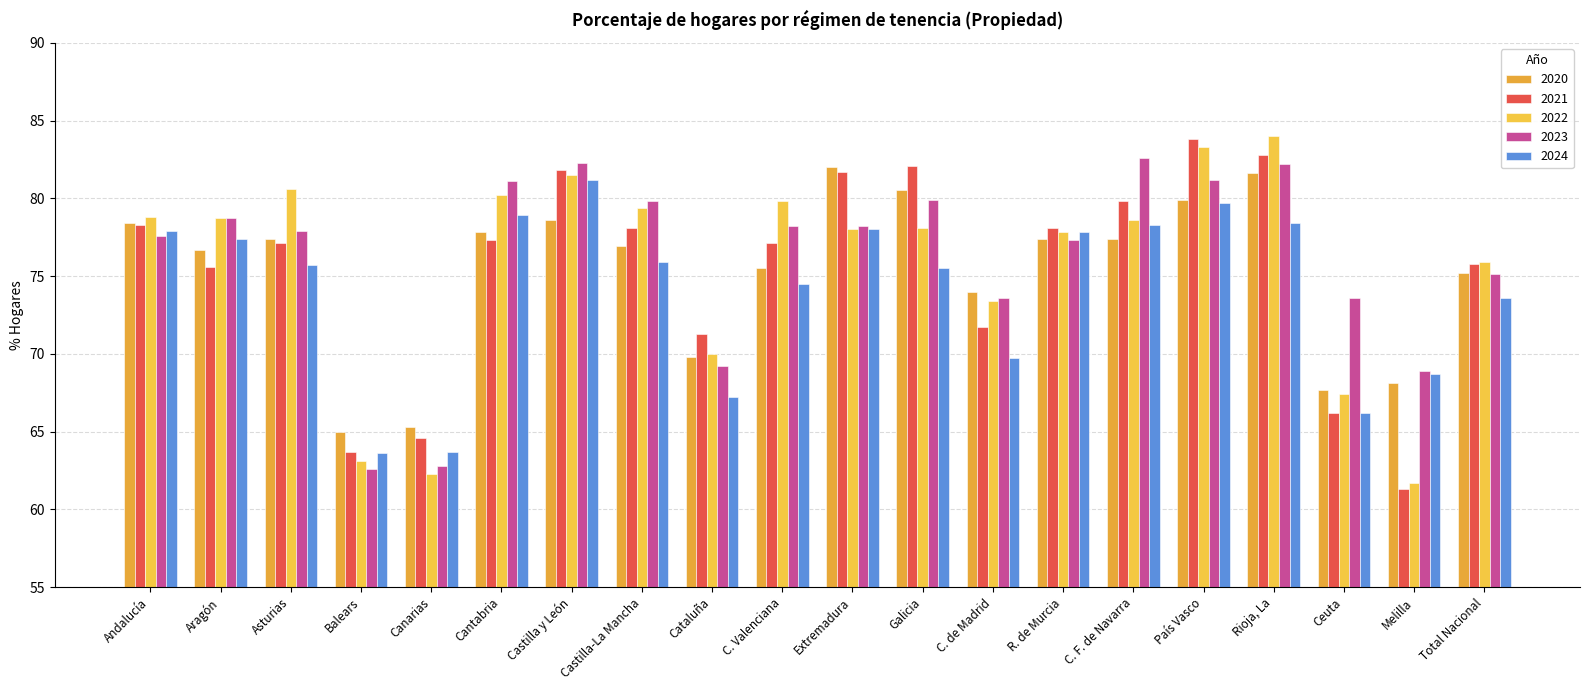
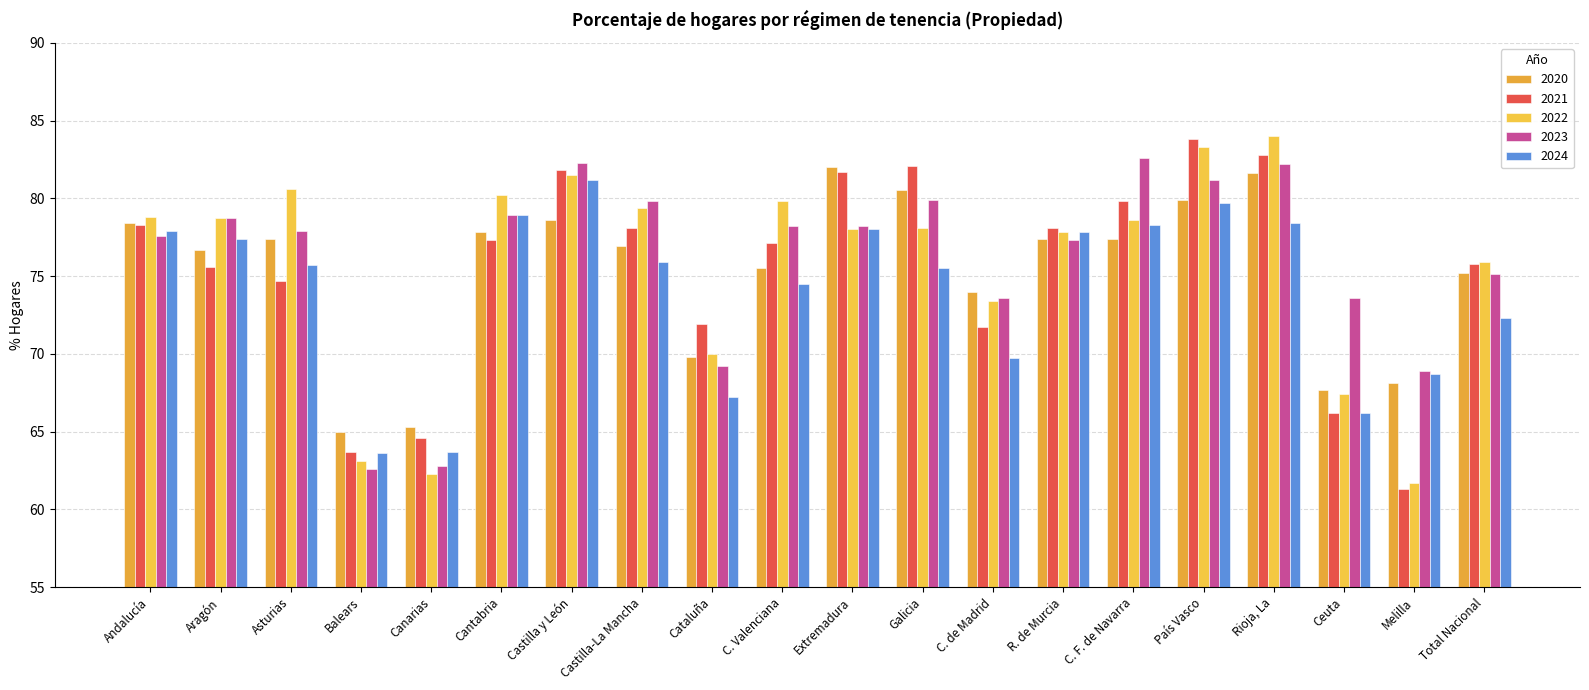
  {
    "2021": {
      "Andalucía": 78.3,
      "Aragón": 75.6,
-     "Asturias": 77.1,
+     "Asturias": 74.7,
      "Balears": 63.7,
      "Canarias": 64.6,
      "Cantabria": 77.3,
      "Castilla y León": 81.8,
      "Castilla-La Mancha": 78.1,
-     "Cataluña": 71.3,
+     "Cataluña": 71.9,
      "C. Valenciana": 77.1,
      "Extremadura": 81.7,
      "Galicia": 82.1,
      "C. de Madrid": 71.7,
      "R. de Murcia": 78.1,
      "C. F. de Navarra": 79.8,
      "País Vasco": 83.8,
      "Rioja, La": 82.8,
      "Ceuta": 66.2,
      "Melilla": 61.3,
      "Total Nacional": 75.8
    },
    "2023": {
      "Andalucía": 77.6,
      "Aragón": 78.7,
      "Asturias": 77.9,
      "Balears": 62.6,
      "Canarias": 62.8,
-     "Cantabria": 81.1,
+     "Cantabria": 78.9,
      "Castilla y León": 82.3,
      "Castilla-La Mancha": 79.8,
      "Cataluña": 69.2,
      "C. Valenciana": 78.2,
      "Extremadura": 78.2,
      "Galicia": 79.9,
      "C. de Madrid": 73.6,
      "R. de Murcia": 77.3,
      "C. F. de Navarra": 82.6,
      "País Vasco": 81.2,
      "Rioja, La": 82.2,
      "Ceuta": 73.6,
      "Melilla": 68.9,
      "Total Nacional": 75.1
    },
    "2024": {
      "Andalucía": 77.9,
      "Aragón": 77.4,
      "Asturias": 75.7,
      "Balears": 63.6,
      "Canarias": 63.7,
      "Cantabria": 78.9,
      "Castilla y León": 81.2,
      "Castilla-La Mancha": 75.9,
      "Cataluña": 67.2,
      "C. Valenciana": 74.5,
      "Extremadura": 78.0,
      "Galicia": 75.5,
      "C. de Madrid": 69.7,
      "R. de Murcia": 77.8,
      "C. F. de Navarra": 78.3,
      "País Vasco": 79.7,
      "Rioja, La": 78.4,
      "Ceuta": 66.2,
      "Melilla": 68.7,
-     "Total Nacional": 73.6
+     "Total Nacional": 72.3
    }
  }
